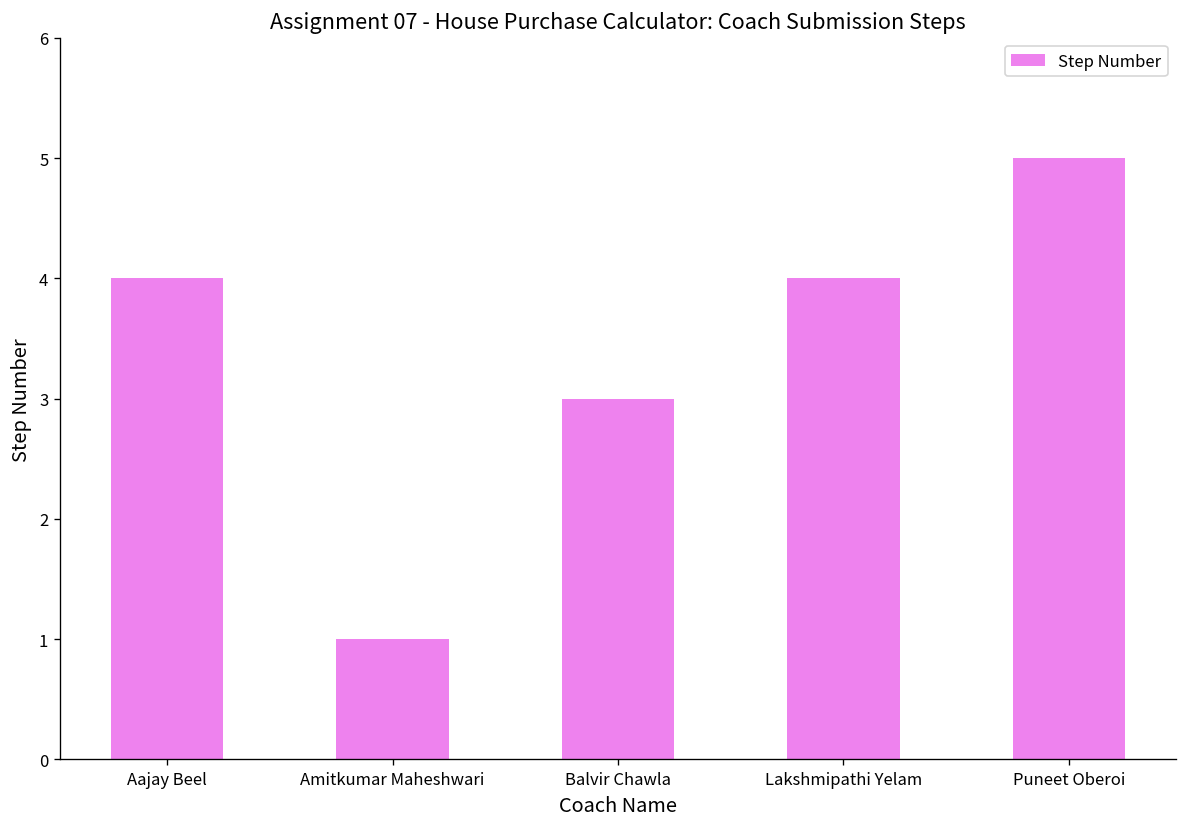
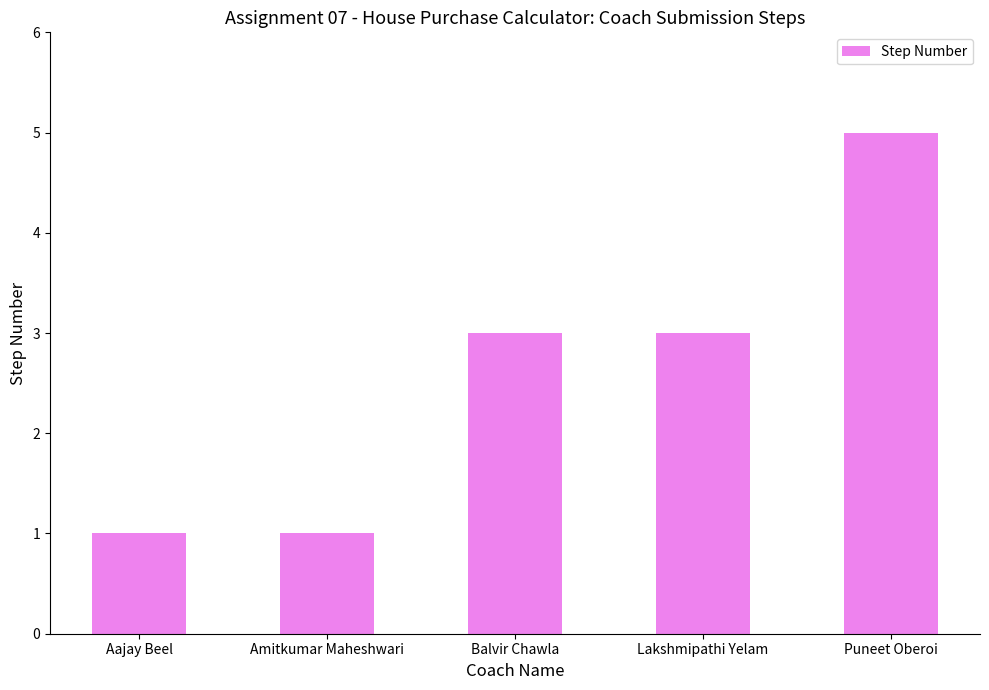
  {
-   "Aajay Beel": 4,
+   "Aajay Beel": 1,
    "Amitkumar Maheshwari": 1,
    "Balvir Chawla": 3,
-   "Lakshmipathi Yelam": 4,
+   "Lakshmipathi Yelam": 3,
    "Puneet Oberoi": 5
  }
